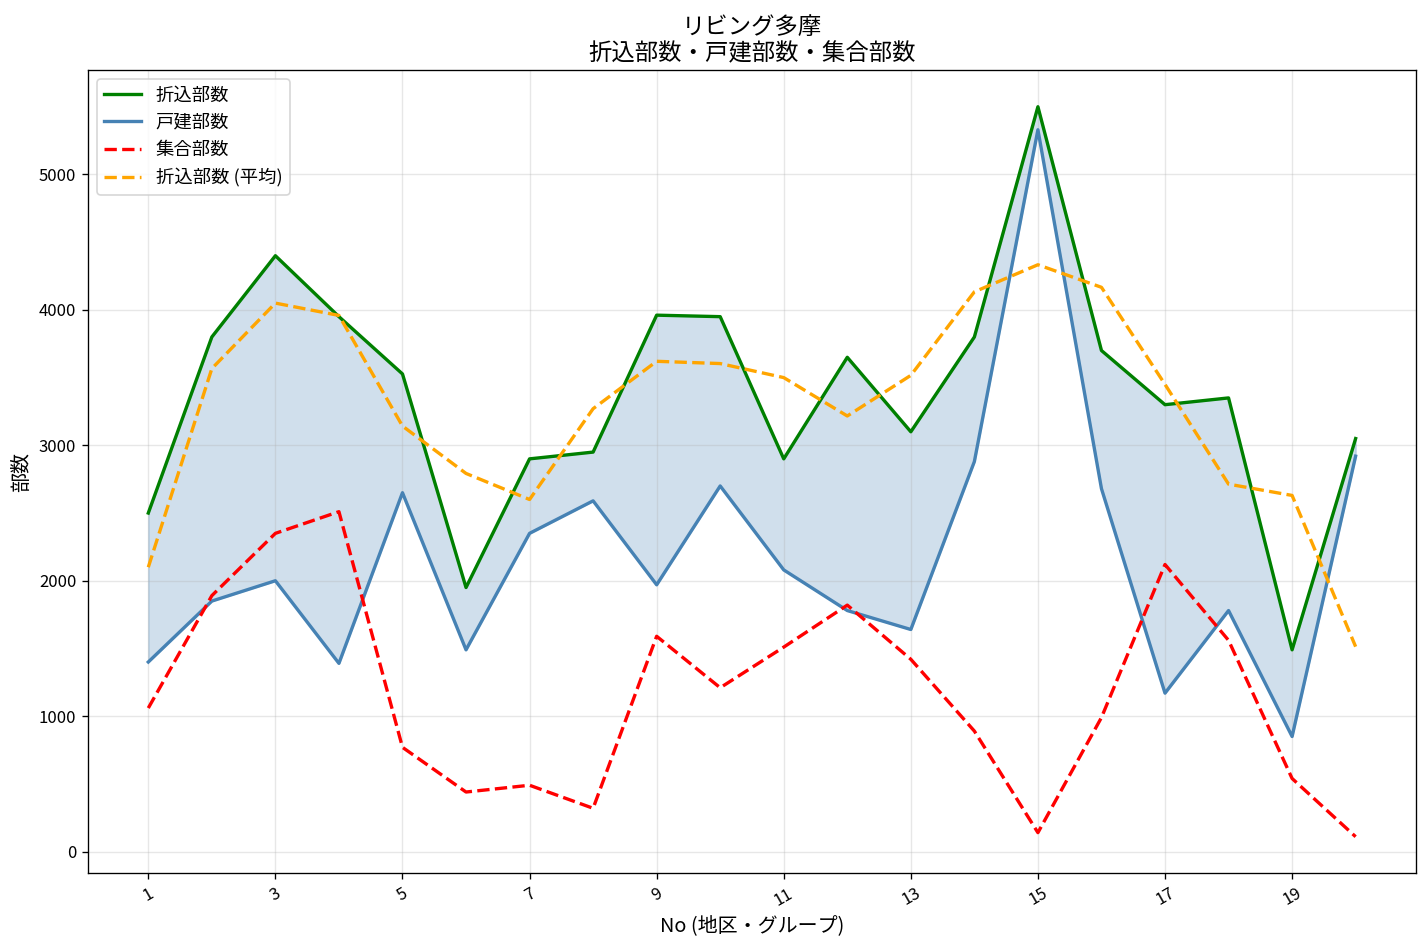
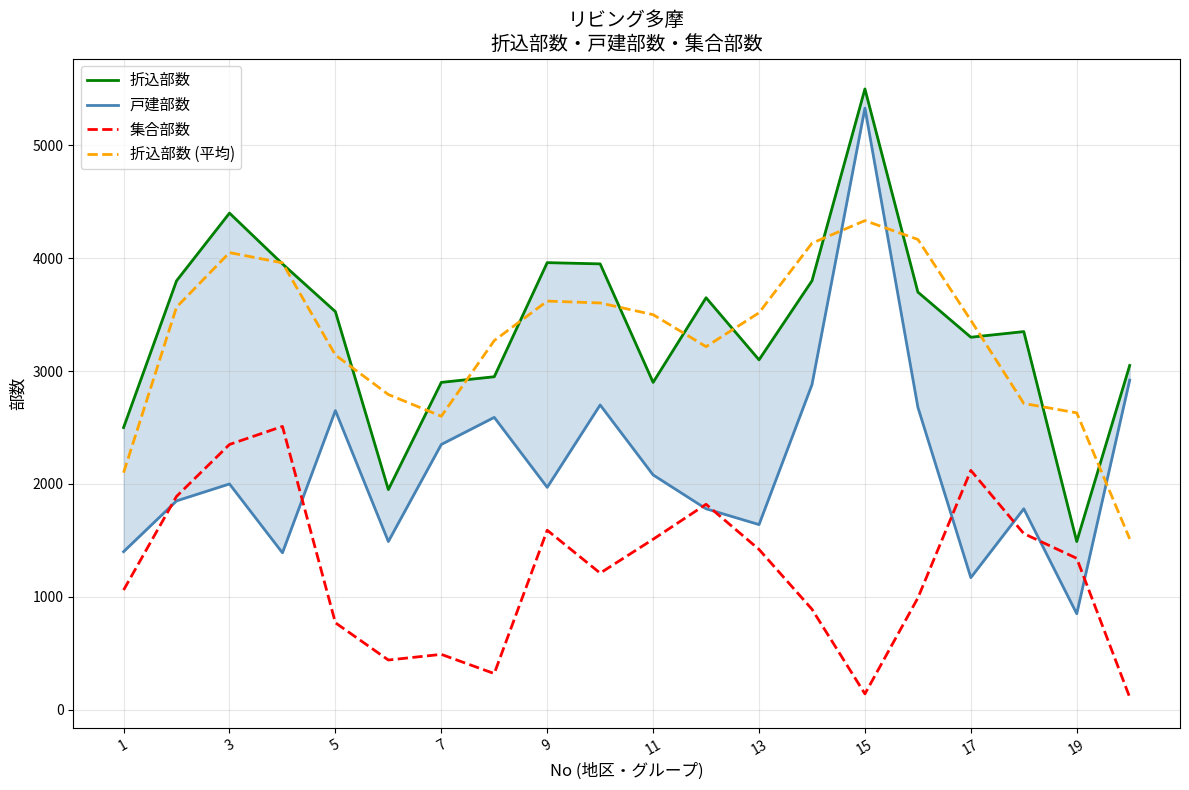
  {
    "折込部数": {
      "1": 2500,
      "3": 4400,
      "5": 3530,
      "7": 2900,
      "9": 3960,
      "11": 2900,
      "13": 3100,
      "15": 5500,
      "17": 3300,
      "19": 1490
    },
    "戸建部数": {
      "1": 1400,
      "3": 2000,
      "5": 2650,
      "7": 2350,
      "9": 1970,
      "11": 2080,
      "13": 1640,
      "15": 5330,
      "17": 1170,
      "19": 850
    },
    "集合部数": {
      "1": 1060,
      "3": 2350,
      "5": 770,
      "7": 490,
      "9": 1590,
      "11": 1510,
      "13": 1420,
      "15": 140,
      "17": 2120,
-     "19": 540
+     "19": 1340
    },
    "折込部数 (平均)": {
      "1": 2100,
      "3": 4050,
      "5": 3140,
      "7": 2600,
      "9": 3620,
      "11": 3500,
      "13": 3520,
      "15": 4330,
      "17": 3450,
      "19": 2630
    }
  }
